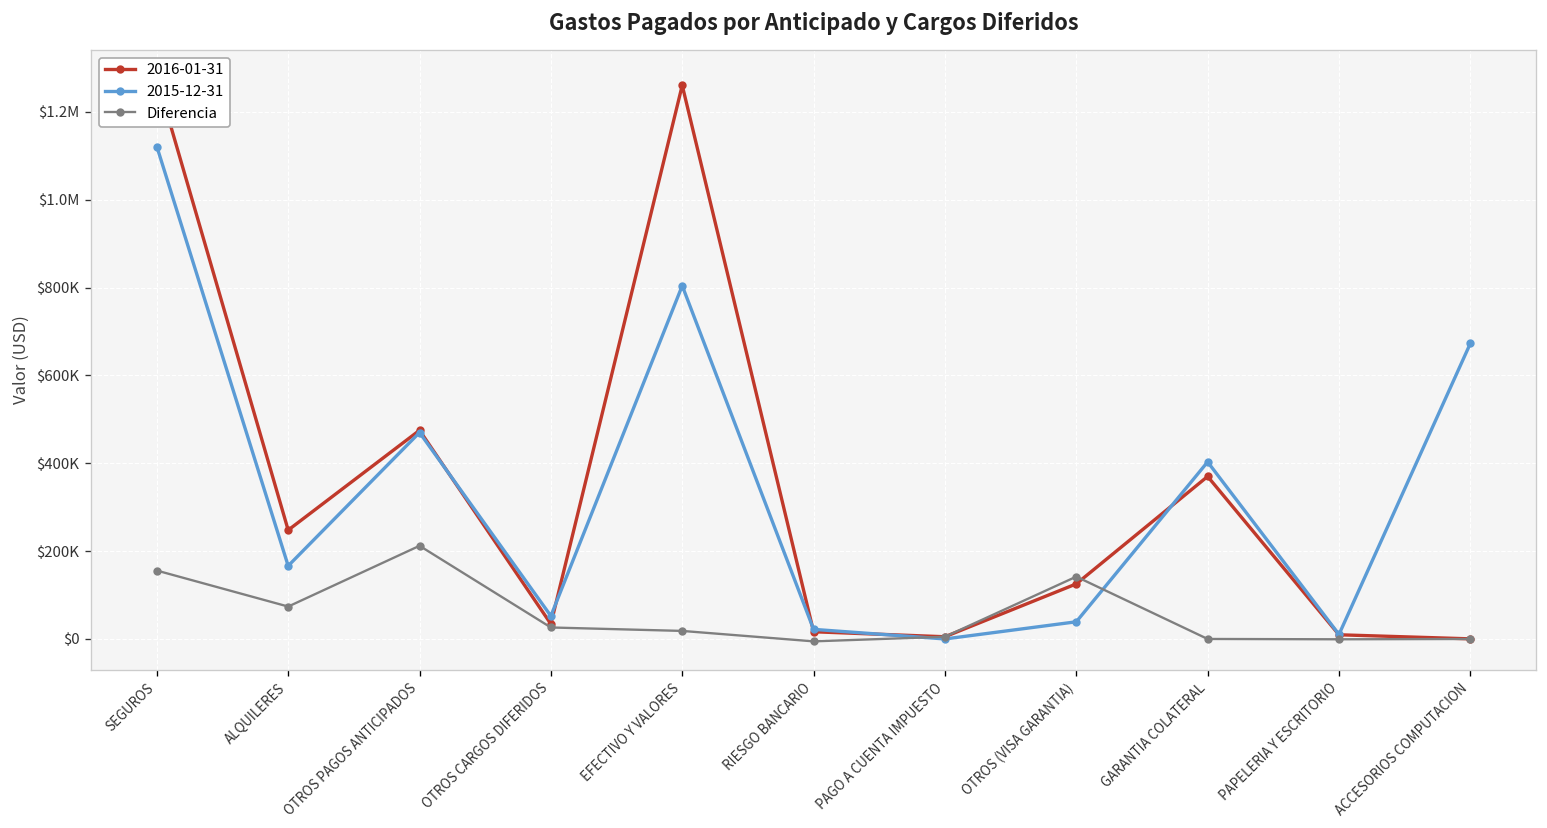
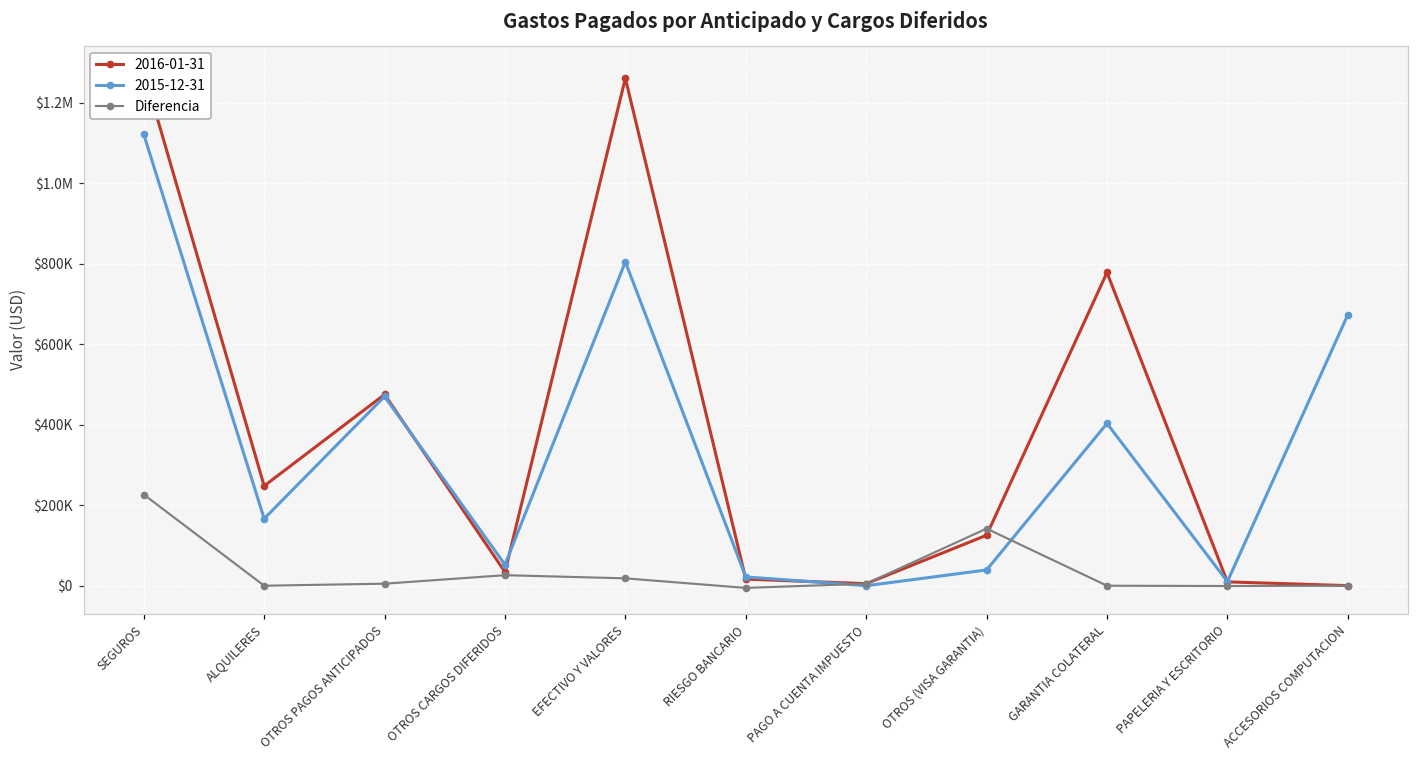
  {
    "2016-01-31": {
      "ALQUILERES": "$250000",
      "OTROS CARGOS DIFERIDOS": "$30000",
      "EFECTIVO Y VALORES": "$1260000",
      "OTROS (VISA GARANTIA)": "$130000",
-     "GARANTIA COLATERAL": "$370000"
+     "GARANTIA COLATERAL": "$780000"
    },
    "2015-12-31": {
      "SEGUROS": "$1120000",
      "ALQUILERES": "$170000",
      "OTROS CARGOS DIFERIDOS": "$50000",
      "EFECTIVO Y VALORES": "$800000",
      "OTROS (VISA GARANTIA)": "$40000",
      "GARANTIA COLATERAL": "$400000",
      "ACCESORIOS COMPUTACION": "$670000"
    },
    "Diferencia": {
-     "SEGUROS": "$160000",
-     "ALQUILERES": "$70000",
-     "OTROS PAGOS ANTICIPADOS": "$210000",
+     "SEGUROS": "$230000",
+     "ALQUILERES": "$0",
+     "OTROS PAGOS ANTICIPADOS": "$10000",
      "OTROS CARGOS DIFERIDOS": "$30000",
      "EFECTIVO Y VALORES": "$20000",
      "RIESGO BANCARIO": "$-10000",
      "OTROS (VISA GARANTIA)": "$140000",
      "GARANTIA COLATERAL": "$0",
      "PAPELERIA Y ESCRITORIO": "$0"
    }
  }
